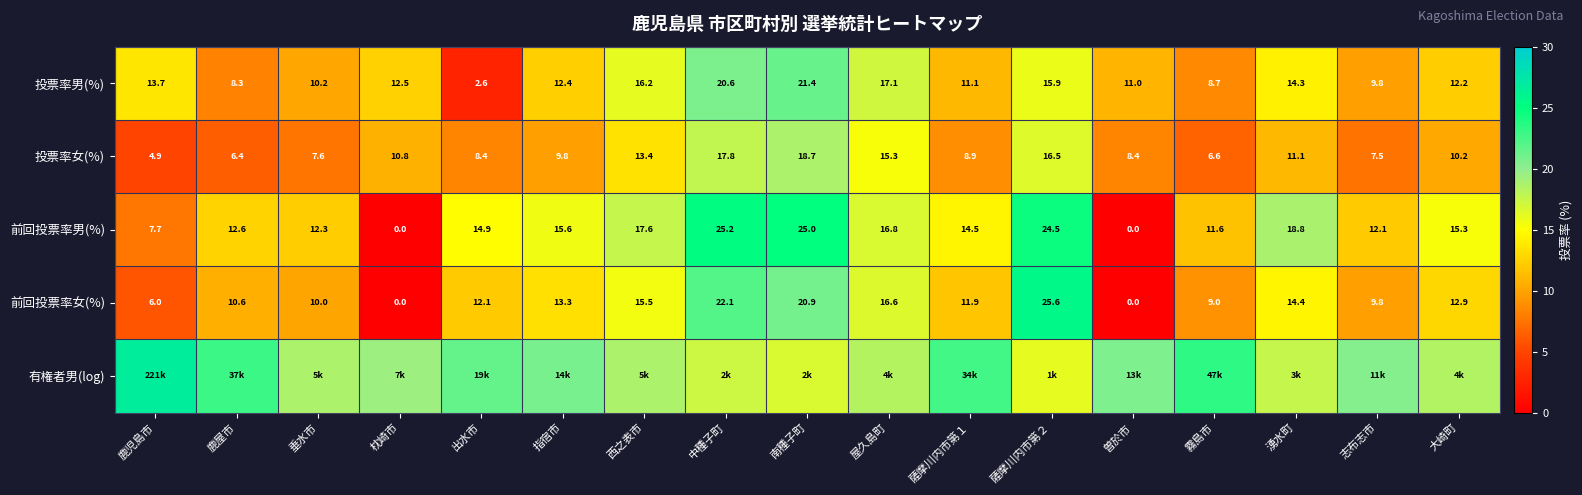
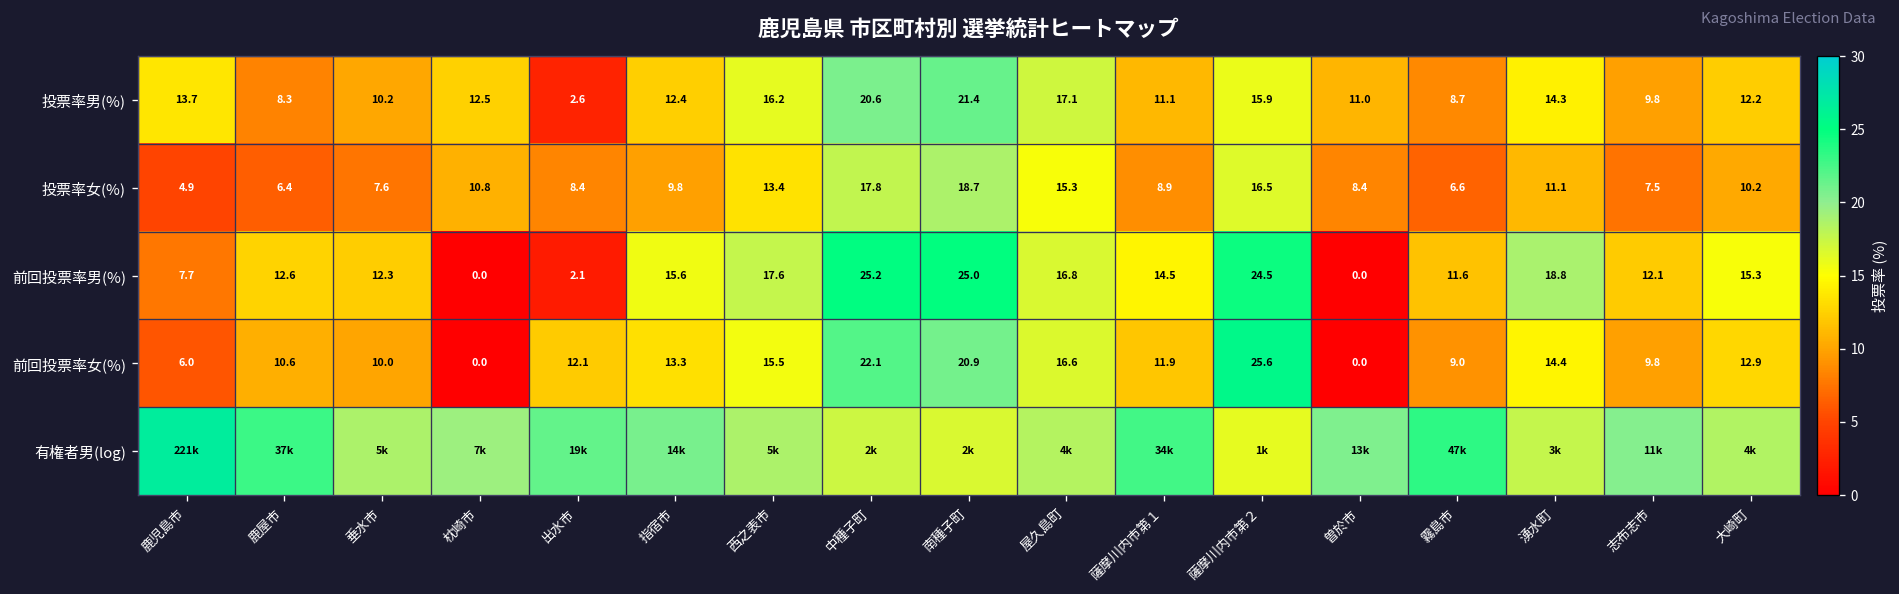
  {
    "投票率男(%)": {
      "鹿児島市": "13.7",
      "鹿屋市": "8.3",
      "垂水市": "10.2",
      "枕崎市": "12.5",
      "出水市": "2.6",
      "指宿市": "12.4",
      "西之表市": "16.2",
      "中種子町": "20.6",
      "南種子町": "21.4",
      "屋久島町": "17.1",
      "薩摩川内市第１": "11.1",
      "薩摩川内市第２": "15.9",
      "曽於市": "11.0",
      "霧島市": "8.7",
      "湧水町": "14.3",
      "志布志市": "9.8",
      "大崎町": "12.2"
    },
    "投票率女(%)": {
      "鹿児島市": "4.9",
      "鹿屋市": "6.4",
      "垂水市": "7.6",
      "枕崎市": "10.8",
      "出水市": "8.4",
      "指宿市": "9.8",
      "西之表市": "13.4",
      "中種子町": "17.8",
      "南種子町": "18.7",
      "屋久島町": "15.3",
      "薩摩川内市第１": "8.9",
      "薩摩川内市第２": "16.5",
      "曽於市": "8.4",
      "霧島市": "6.6",
      "湧水町": "11.1",
      "志布志市": "7.5",
      "大崎町": "10.2"
    },
    "前回投票率男(%)": {
      "鹿児島市": "7.7",
      "鹿屋市": "12.6",
      "垂水市": "12.3",
      "枕崎市": "0.0",
-     "出水市": "14.9",
+     "出水市": "2.1",
      "指宿市": "15.6",
      "西之表市": "17.6",
      "中種子町": "25.2",
      "南種子町": "25.0",
      "屋久島町": "16.8",
      "薩摩川内市第１": "14.5",
      "薩摩川内市第２": "24.5",
      "曽於市": "0.0",
      "霧島市": "11.6",
      "湧水町": "18.8",
      "志布志市": "12.1",
      "大崎町": "15.3"
    },
    "前回投票率女(%)": {
      "鹿児島市": "6.0",
      "鹿屋市": "10.6",
      "垂水市": "10.0",
      "枕崎市": "0.0",
      "出水市": "12.1",
      "指宿市": "13.3",
      "西之表市": "15.5",
      "中種子町": "22.1",
      "南種子町": "20.9",
      "屋久島町": "16.6",
      "薩摩川内市第１": "11.9",
      "薩摩川内市第２": "25.6",
      "曽於市": "0.0",
      "霧島市": "9.0",
      "湧水町": "14.4",
      "志布志市": "9.8",
      "大崎町": "12.9"
    },
    "有権者男(log)": {
      "鹿児島市": "221k",
      "鹿屋市": "37k",
      "垂水市": "5k",
      "枕崎市": "7k",
      "出水市": "19k",
      "指宿市": "14k",
      "西之表市": "5k",
      "中種子町": "2k",
      "南種子町": "2k",
      "屋久島町": "4k",
      "薩摩川内市第１": "34k",
      "薩摩川内市第２": "1k",
      "曽於市": "13k",
      "霧島市": "47k",
      "湧水町": "3k",
      "志布志市": "11k",
      "大崎町": "4k"
    }
  }
